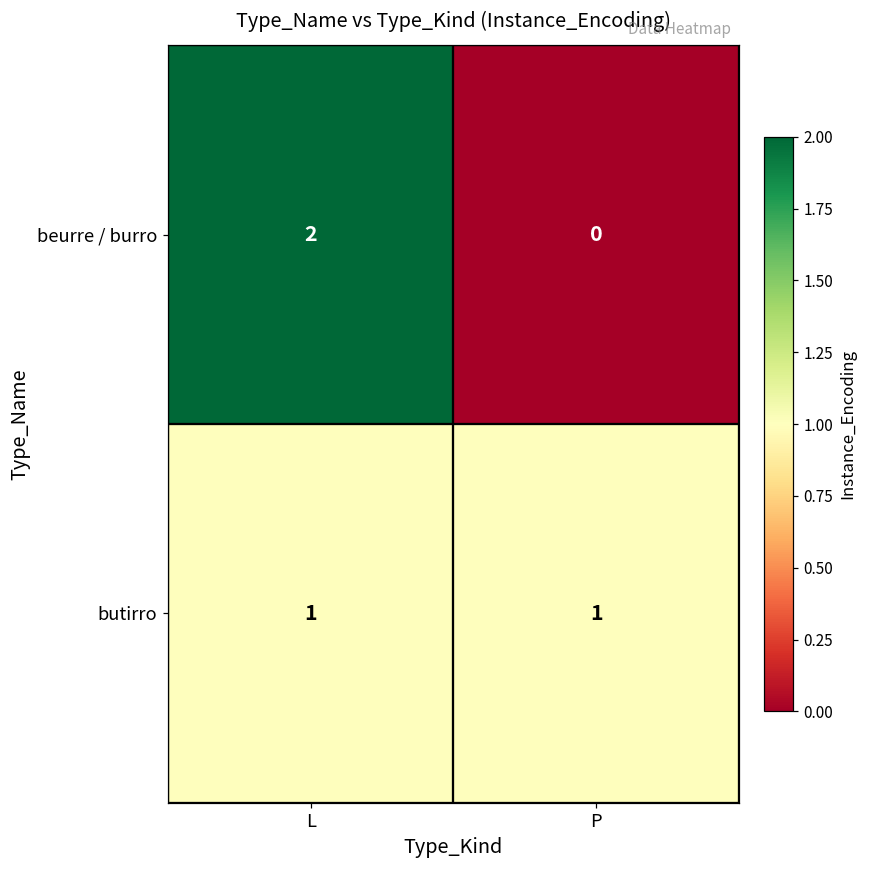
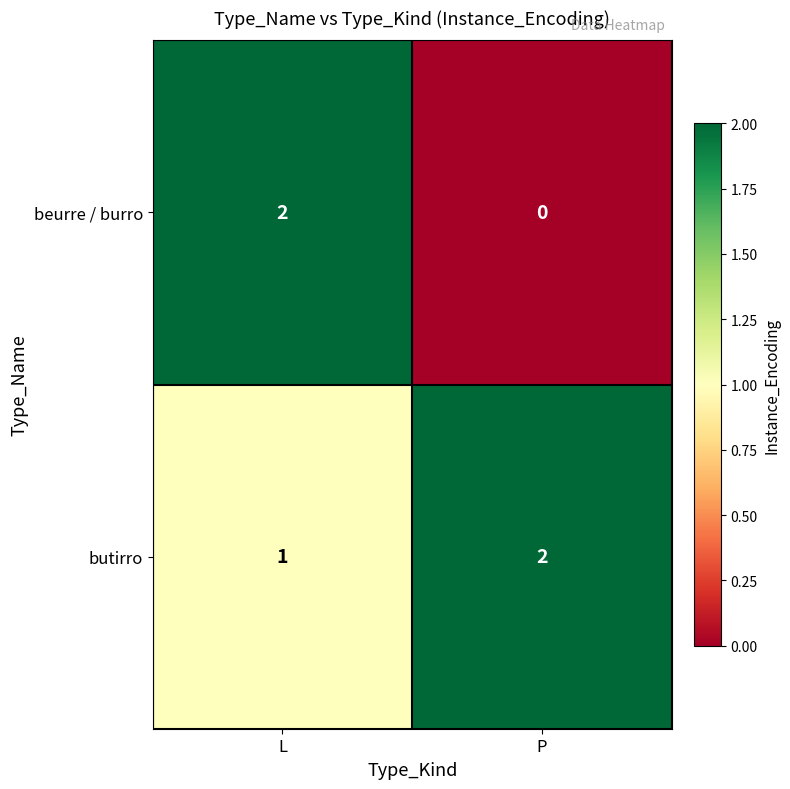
  {
    "beurre / burro": {
      "L": 2,
      "P": 0
    },
    "butirro": {
      "L": 1,
-     "P": 1
+     "P": 2
    }
  }
